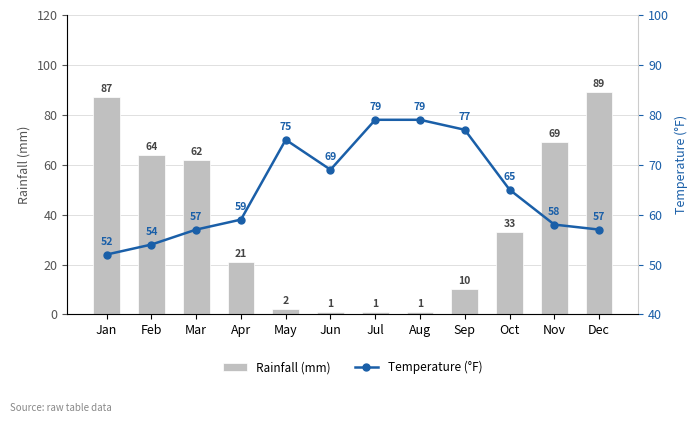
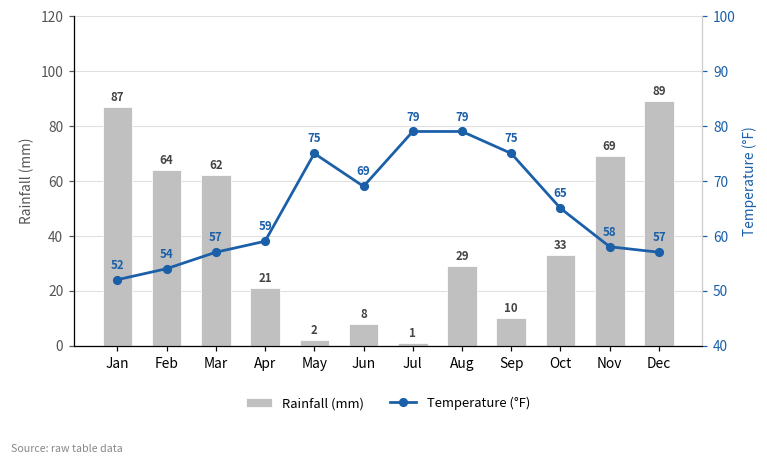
  {
    "Rainfall (mm)": {
      "Jan": 87,
      "Feb": 64,
      "Mar": 62,
      "Apr": 21,
      "May": 2,
-     "Jun": 1,
+     "Jun": 8,
      "Jul": 1,
-     "Aug": 1,
+     "Aug": 29,
      "Sep": 10,
      "Oct": 33,
      "Nov": 69,
      "Dec": 89
    },
    "Temperature (°F)": {
      "Jan": 52,
      "Feb": 54,
      "Mar": 57,
      "Apr": 59,
      "May": 75,
      "Jun": 69,
      "Jul": 79,
      "Aug": 79,
-     "Sep": 77,
+     "Sep": 75,
      "Oct": 65,
      "Nov": 58,
      "Dec": 57
    }
  }
